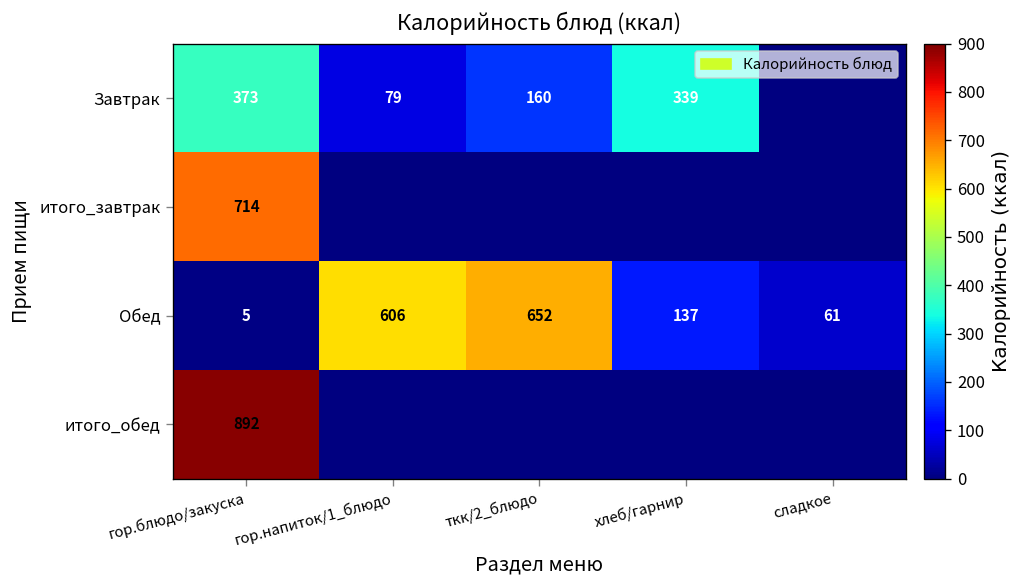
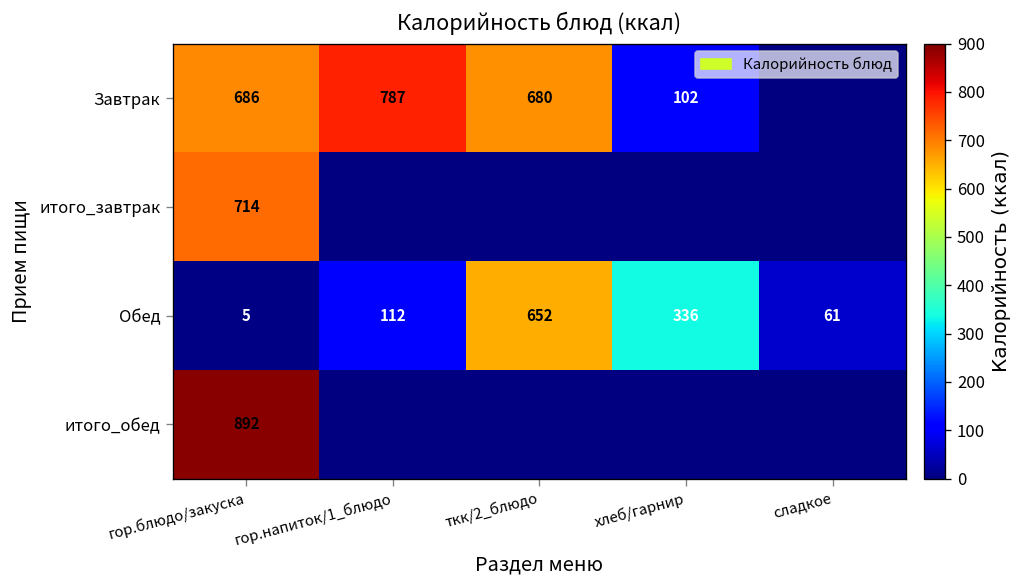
  {
    "Завтрак": {
-     "гор.блюдо/закуска": 373,
-     "гор.напиток/1_блюдо": 79,
-     "ткк/2_блюдо": 160,
-     "хлеб/гарнир": 339
+     "гор.блюдо/закуска": 686,
+     "гор.напиток/1_блюдо": 787,
+     "ткк/2_блюдо": 680,
+     "хлеб/гарнир": 102
    },
    "итого_завтрак": {
      "гор.блюдо/закуска": 714
    },
    "Обед": {
      "гор.блюдо/закуска": 5,
-     "гор.напиток/1_блюдо": 606,
+     "гор.напиток/1_блюдо": 112,
      "ткк/2_блюдо": 652,
-     "хлеб/гарнир": 137,
+     "хлеб/гарнир": 336,
      "сладкое": 61
    },
    "итого_обед": {
      "гор.блюдо/закуска": 892
    }
  }
